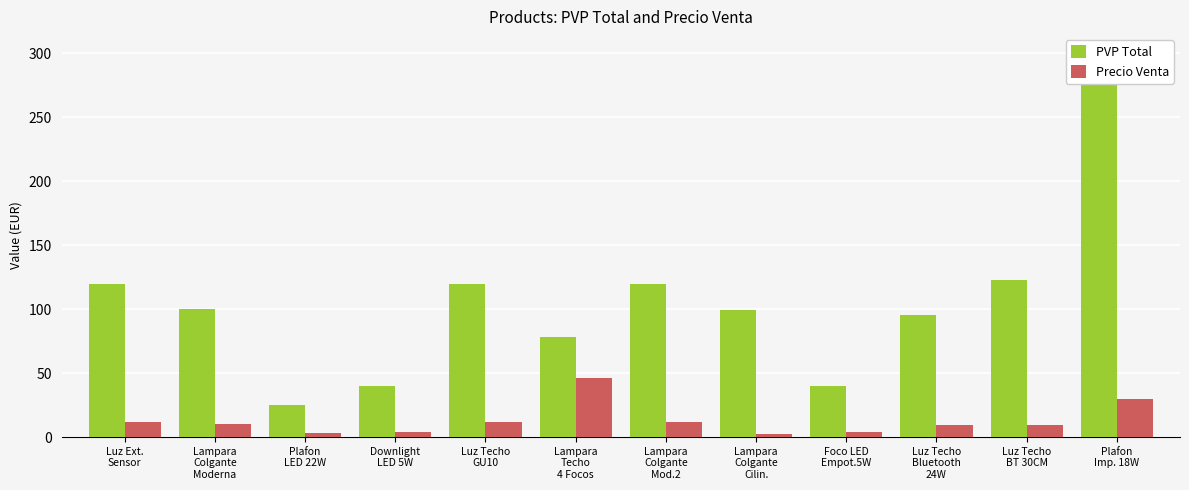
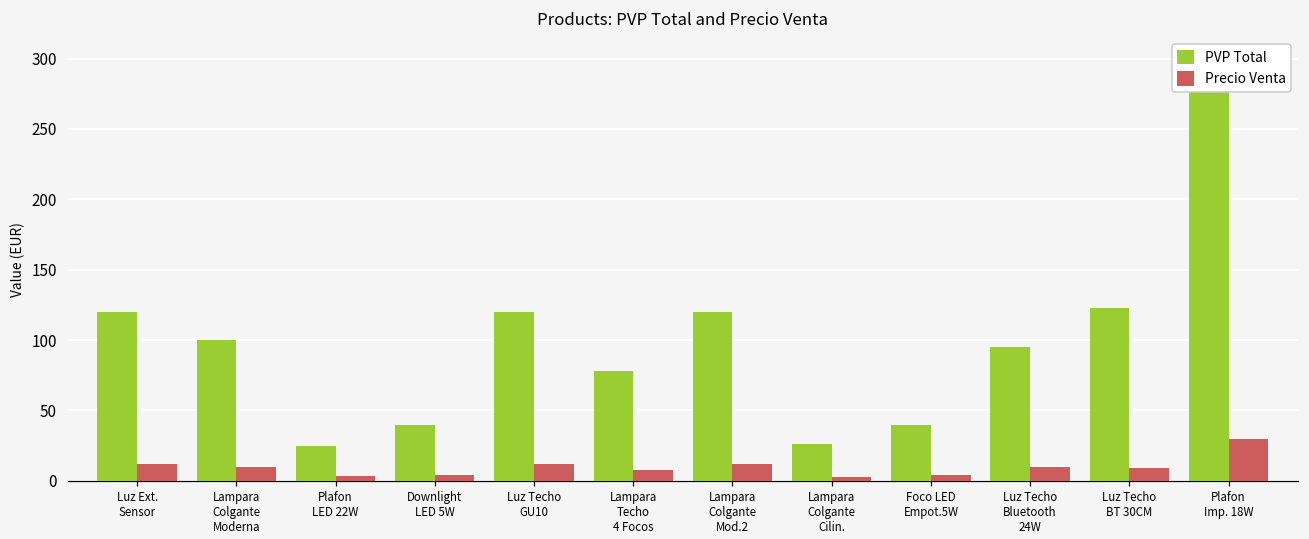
  {
    "PVP Total": {
      "Luz Ext. Sensor": 120,
      "Lampara Colgante Moderna": 100,
      "Plafon LED 22W": 25,
      "Downlight LED 5W": 40,
      "Luz Techo GU10": 120,
      "Lampara Techo 4 Focos": 78,
      "Lampara Colgante Mod.2": 120,
-     "Lampara Colgante Cilin.": 99,
+     "Lampara Colgante Cilin.": 26,
      "Foco LED Empot.5W": 40,
      "Luz Techo Bluetooth 24W": 95,
      "Luz Techo BT 30CM": 122
    },
    "Precio Venta": {
      "Luz Ext. Sensor": 12,
      "Lampara Colgante Moderna": 10,
      "Plafon LED 22W": 3,
      "Downlight LED 5W": 4,
      "Luz Techo GU10": 12,
-     "Lampara Techo 4 Focos": 46,
+     "Lampara Techo 4 Focos": 8,
      "Lampara Colgante Mod.2": 12,
      "Lampara Colgante Cilin.": 3,
      "Foco LED Empot.5W": 4,
      "Luz Techo Bluetooth 24W": 10,
      "Luz Techo BT 30CM": 9,
      "Plafon Imp. 18W": 30
    }
  }
